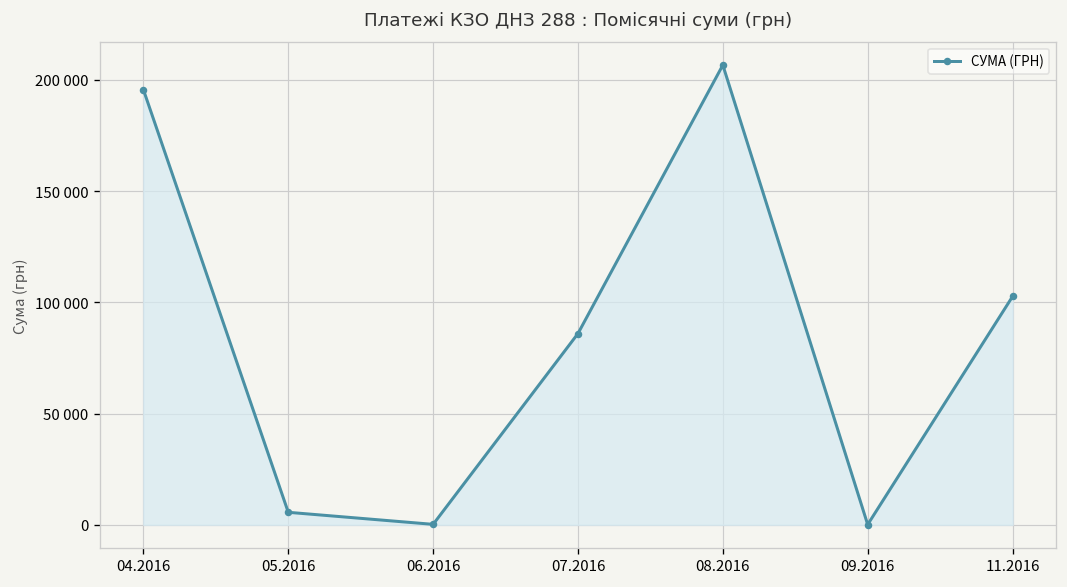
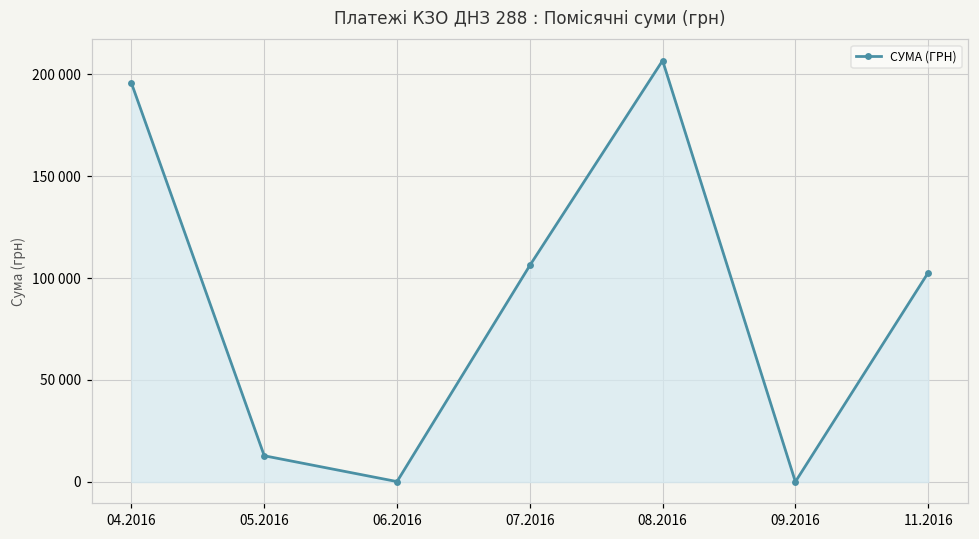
  {
    "04.2016": 196000,
-   "05.2016": 6000,
+   "05.2016": 13000,
    "06.2016": 0,
-   "07.2016": 86000,
+   "07.2016": 106000,
    "08.2016": 207000,
    "09.2016": 0,
    "11.2016": 103000
  }
